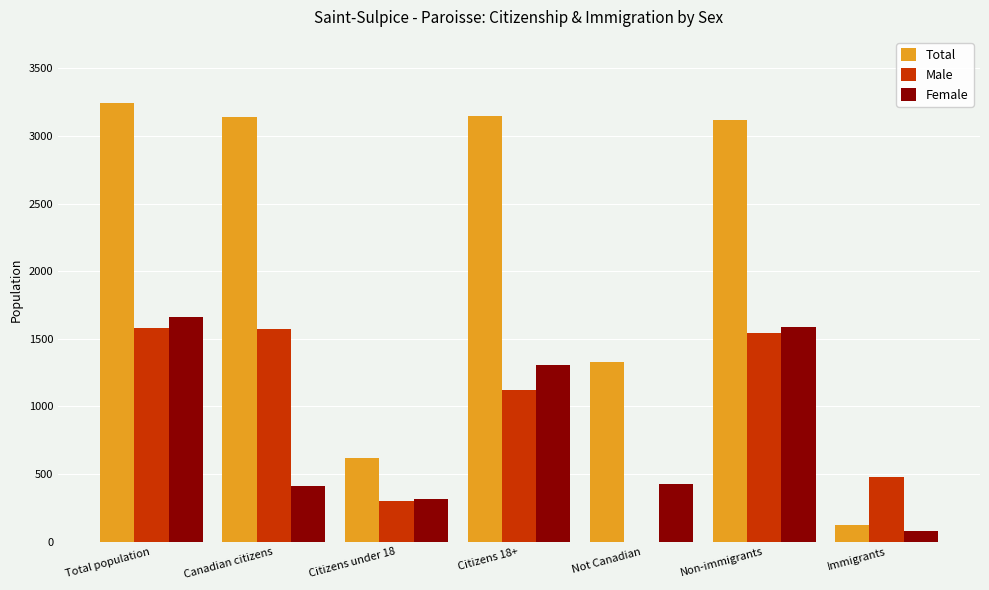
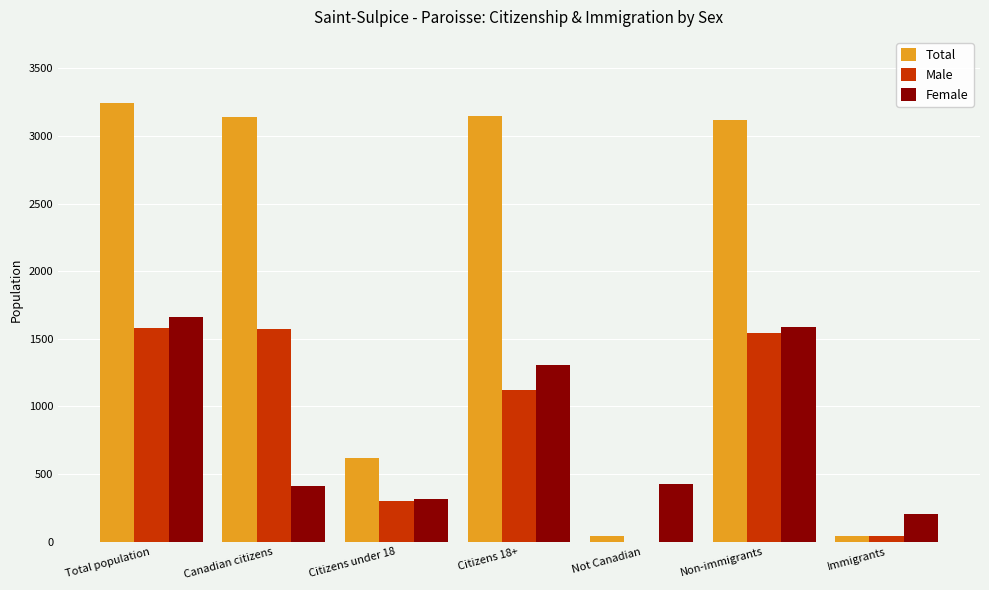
  {
    "Total": {
      "Total population": 3250,
      "Canadian citizens": 3140,
      "Citizens under 18": 620,
      "Citizens 18+": 3150,
-     "Not Canadian": 1330,
+     "Not Canadian": 40,
      "Non-immigrants": 3120,
-     "Immigrants": 130
+     "Immigrants": 40
    },
    "Male": {
      "Total population": 1580,
      "Canadian citizens": 1580,
      "Citizens under 18": 310,
      "Citizens 18+": 1120,
      "Not Canadian": 0,
      "Non-immigrants": 1540,
-     "Immigrants": 480
+     "Immigrants": 50
    },
    "Female": {
      "Total population": 1670,
      "Canadian citizens": 410,
      "Citizens under 18": 320,
      "Citizens 18+": 1310,
      "Not Canadian": 430,
      "Non-immigrants": 1590,
-     "Immigrants": 80
+     "Immigrants": 200
    }
  }
